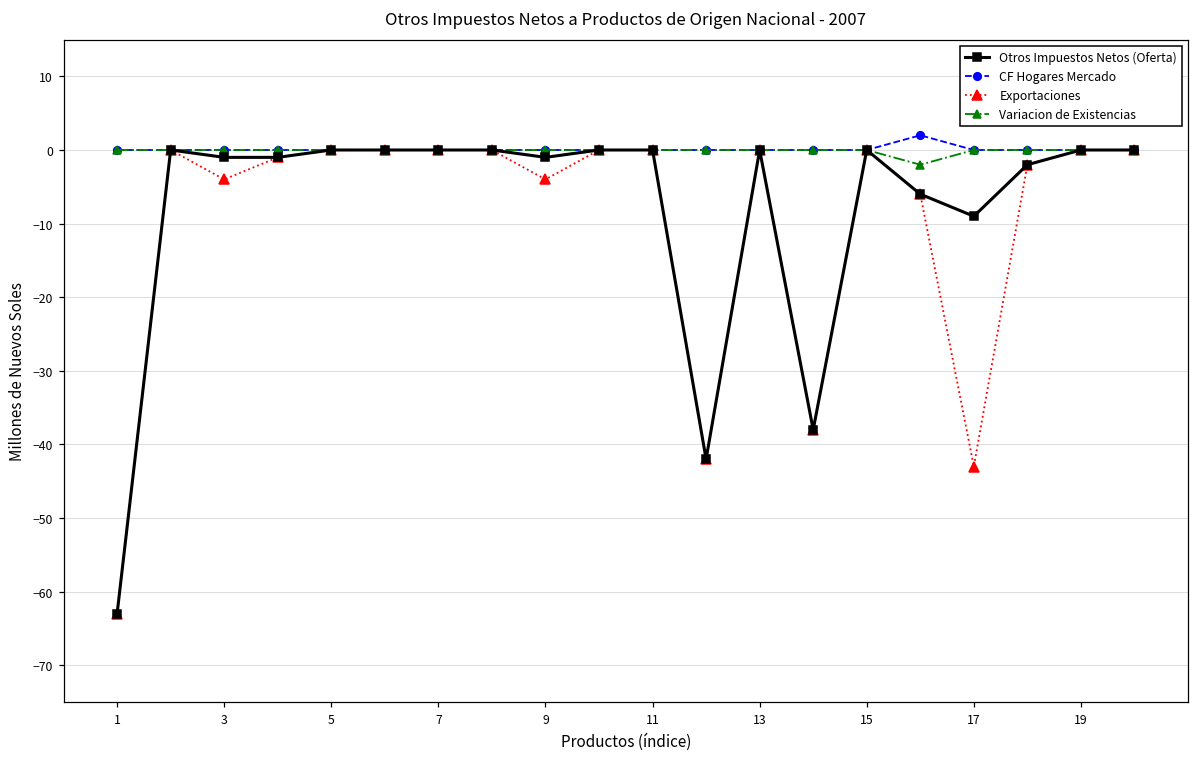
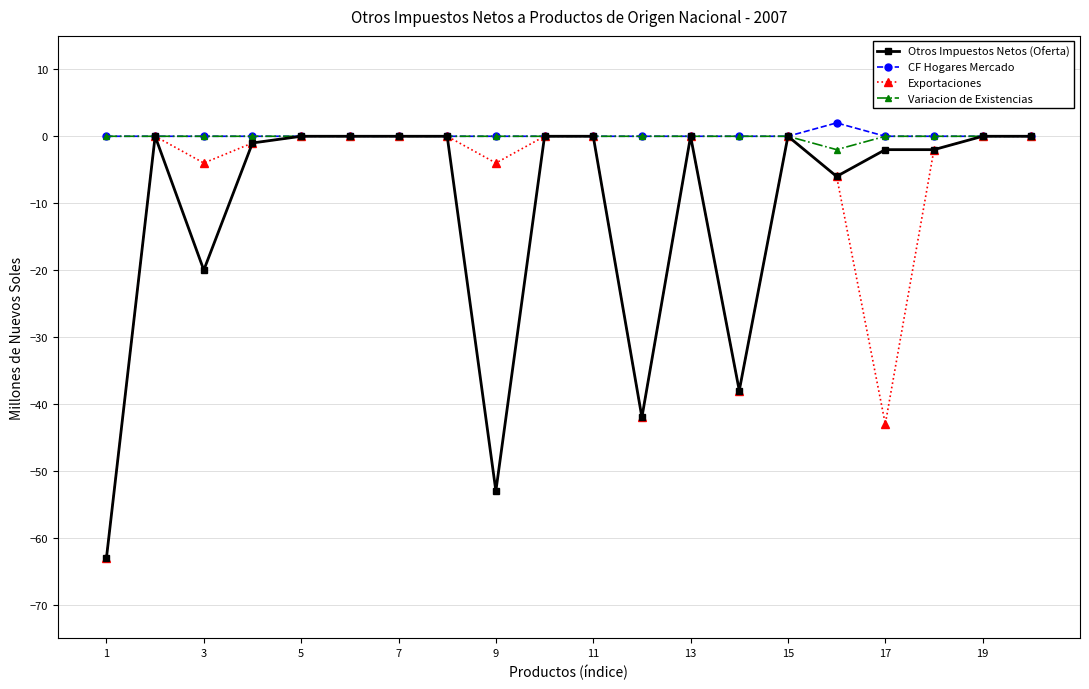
  {
    "Otros Impuestos Netos (Oferta)": {
-     "3": -1,
-     "9": -1,
-     "17": -9
+     "3": -20,
+     "9": -53,
+     "17": -2
    },
    "Exportaciones": {
      "3": -4,
      "9": -4,
      "17": -43
    }
  }
